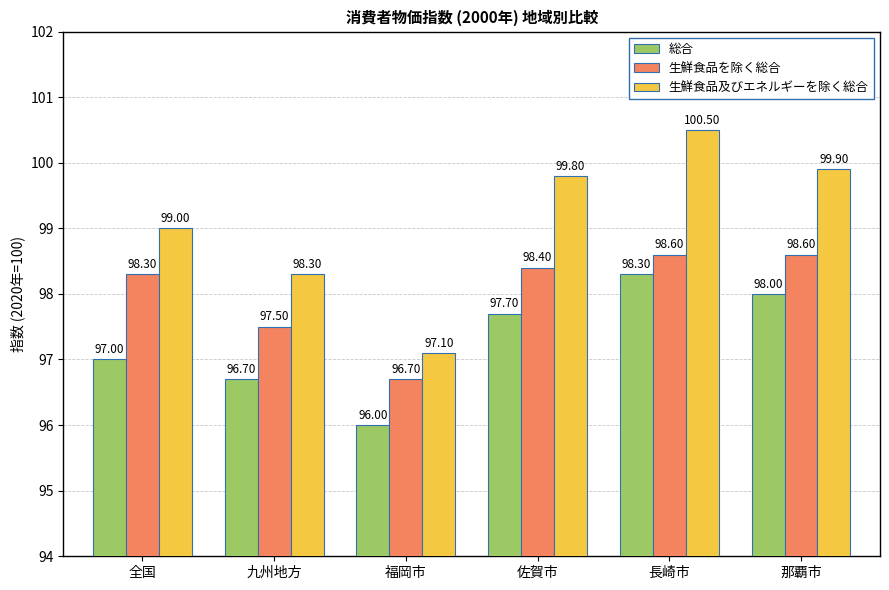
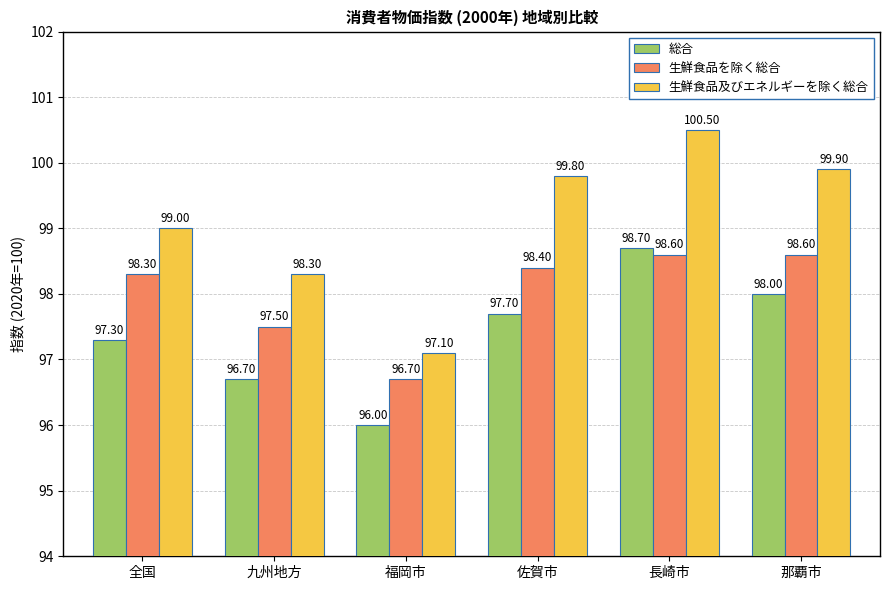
  {
    "総合": {
-     "全国": 97.00,
+     "全国": 97.30,
      "九州地方": 96.70,
      "福岡市": 96.00,
      "佐賀市": 97.70,
-     "長崎市": 98.30,
+     "長崎市": 98.70,
      "那覇市": 98.00
    },
    "生鮮食品を除く総合": {
      "全国": 98.30,
      "九州地方": 97.50,
      "福岡市": 96.70,
      "佐賀市": 98.40,
      "長崎市": 98.60,
      "那覇市": 98.60
    },
    "生鮮食品及びエネルギーを除く総合": {
      "全国": 99.00,
      "九州地方": 98.30,
      "福岡市": 97.10,
      "佐賀市": 99.80,
      "長崎市": 100.50,
      "那覇市": 99.90
    }
  }
